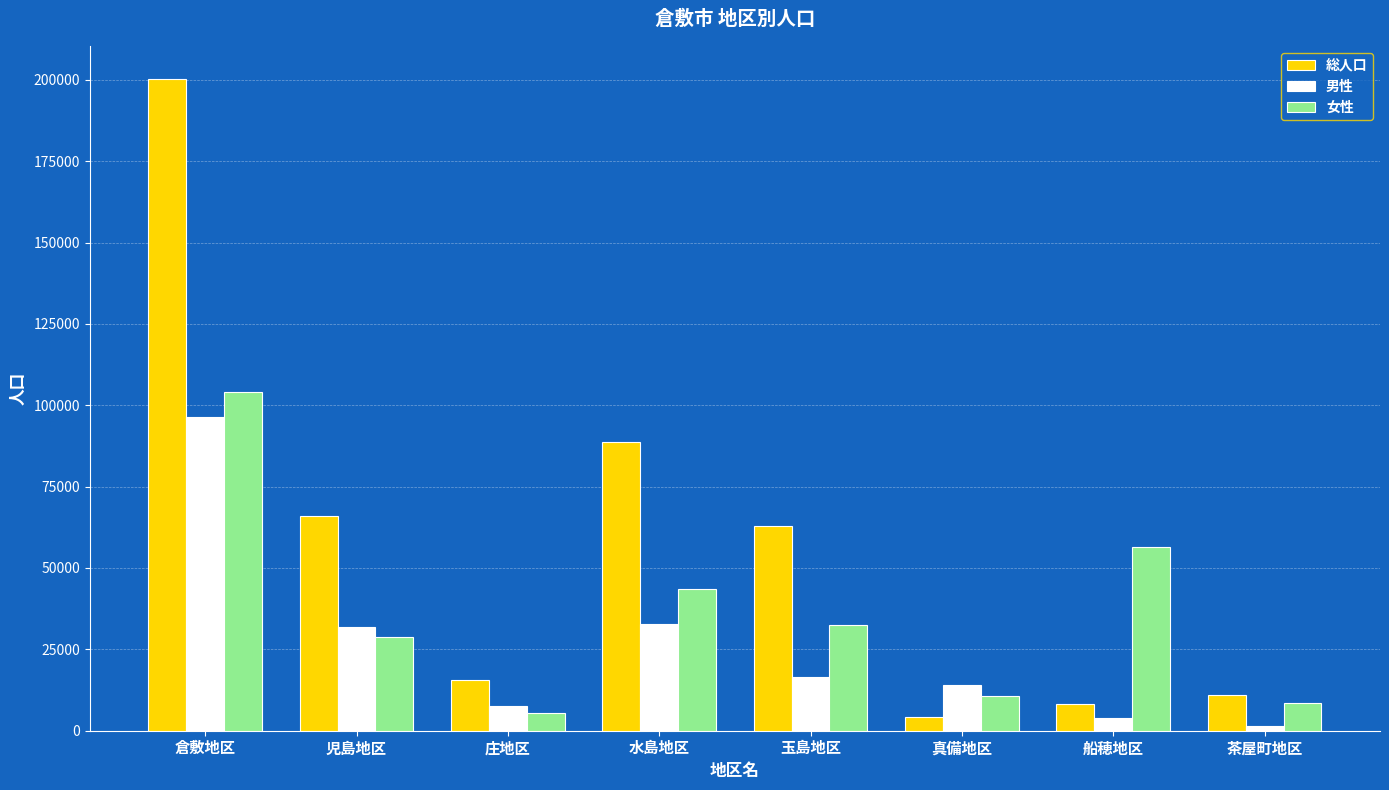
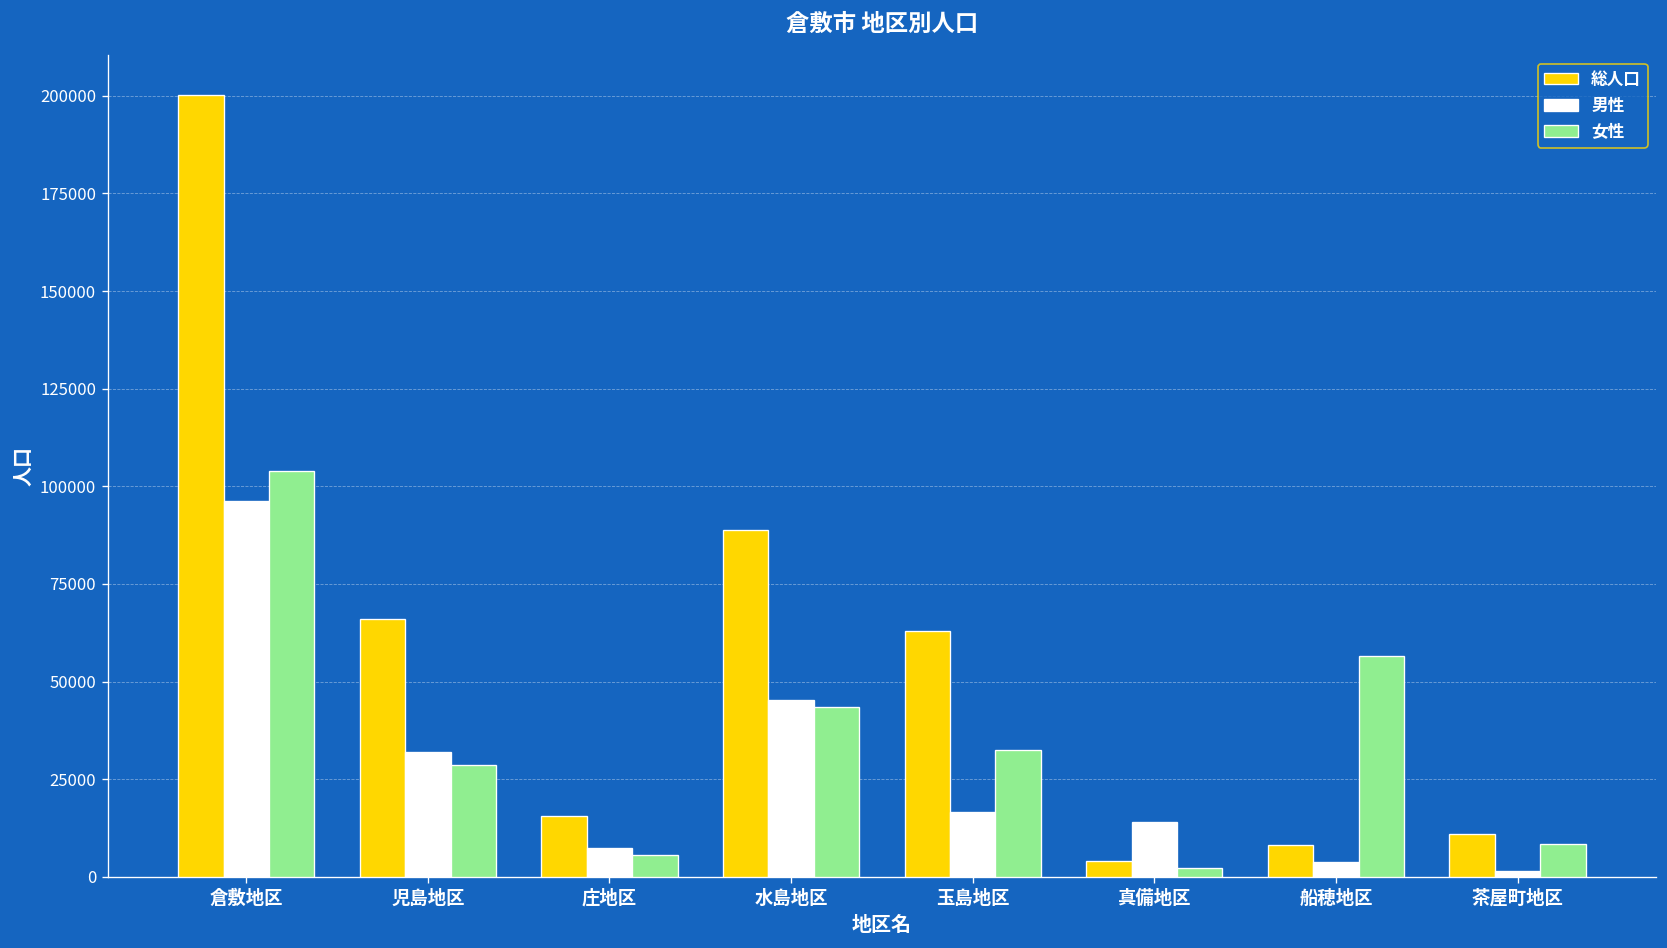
  {
    "総人口": {
      "倉敷地区": 200000,
      "児島地区": 66000,
      "庄地区": 16000,
      "水島地区": 89000,
      "玉島地区": 63000,
      "真備地区": 4000,
      "船穂地区": 8000,
      "茶屋町地区": 11000
    },
    "男性": {
      "倉敷地区": 96000,
      "児島地区": 32000,
      "庄地区": 8000,
-     "水島地区": 33000,
+     "水島地区": 45000,
      "玉島地区": 17000,
      "真備地区": 14000,
      "船穂地区": 4000,
      "茶屋町地区": 1000
    },
    "女性": {
      "倉敷地区": 104000,
      "児島地区": 29000,
      "庄地区": 6000,
      "水島地区": 43000,
      "玉島地区": 32000,
-     "真備地区": 11000,
+     "真備地区": 2000,
      "船穂地区": 56000,
      "茶屋町地区": 9000
    }
  }
